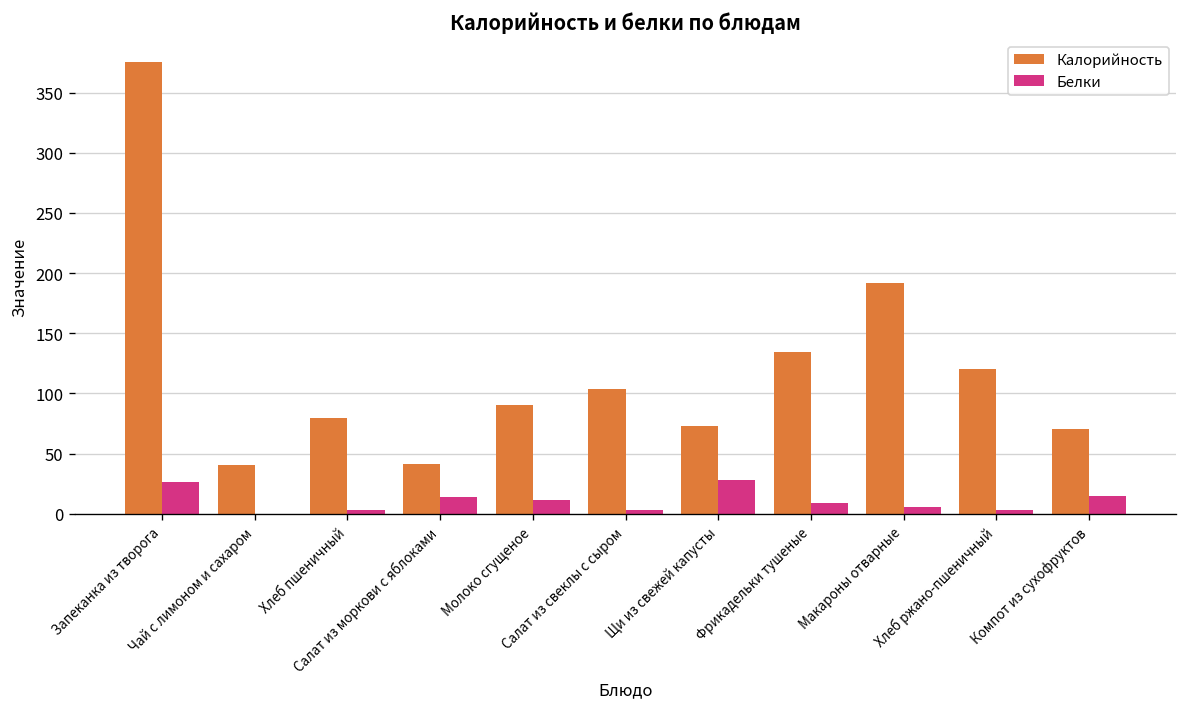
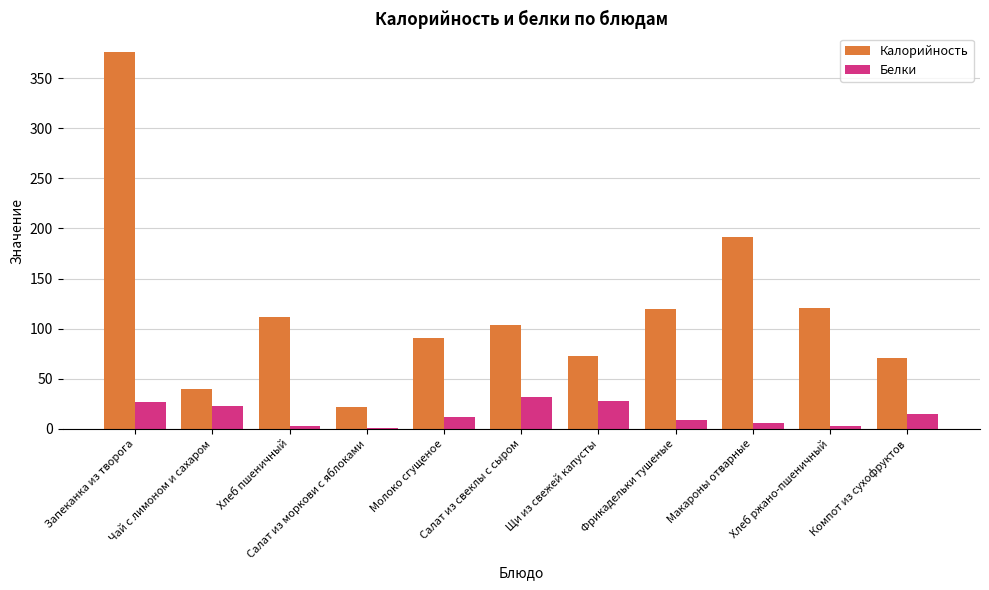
  {
    "Калорийность": {
      "Запеканка из творога": 376,
      "Чай с лимоном и сахаром": 40,
-     "Хлеб пшеничный": 80,
-     "Салат из моркови с яблоками": 41,
+     "Хлеб пшеничный": 112,
+     "Салат из моркови с яблоками": 22,
      "Молоко сгущеное": 90,
      "Салат из свеклы с сыром": 104,
      "Щи из свежей капусты": 73,
-     "Фрикадельки тушеные": 134,
+     "Фрикадельки тушеные": 119,
      "Макароны отварные": 192,
      "Хлеб ржано-пшеничный": 121,
      "Компот из сухофруктов": 70
    },
    "Белки": {
      "Запеканка из творога": 27,
-     "Чай с лимоном и сахаром": 0,
+     "Чай с лимоном и сахаром": 23,
      "Хлеб пшеничный": 3,
-     "Салат из моркови с яблоками": 14,
+     "Салат из моркови с яблоками": 1,
      "Молоко сгущеное": 12,
-     "Салат из свеклы с сыром": 3,
+     "Салат из свеклы с сыром": 32,
      "Щи из свежей капусты": 28,
      "Фрикадельки тушеные": 9,
      "Макароны отварные": 6,
      "Хлеб ржано-пшеничный": 3,
      "Компот из сухофруктов": 14
    }
  }
